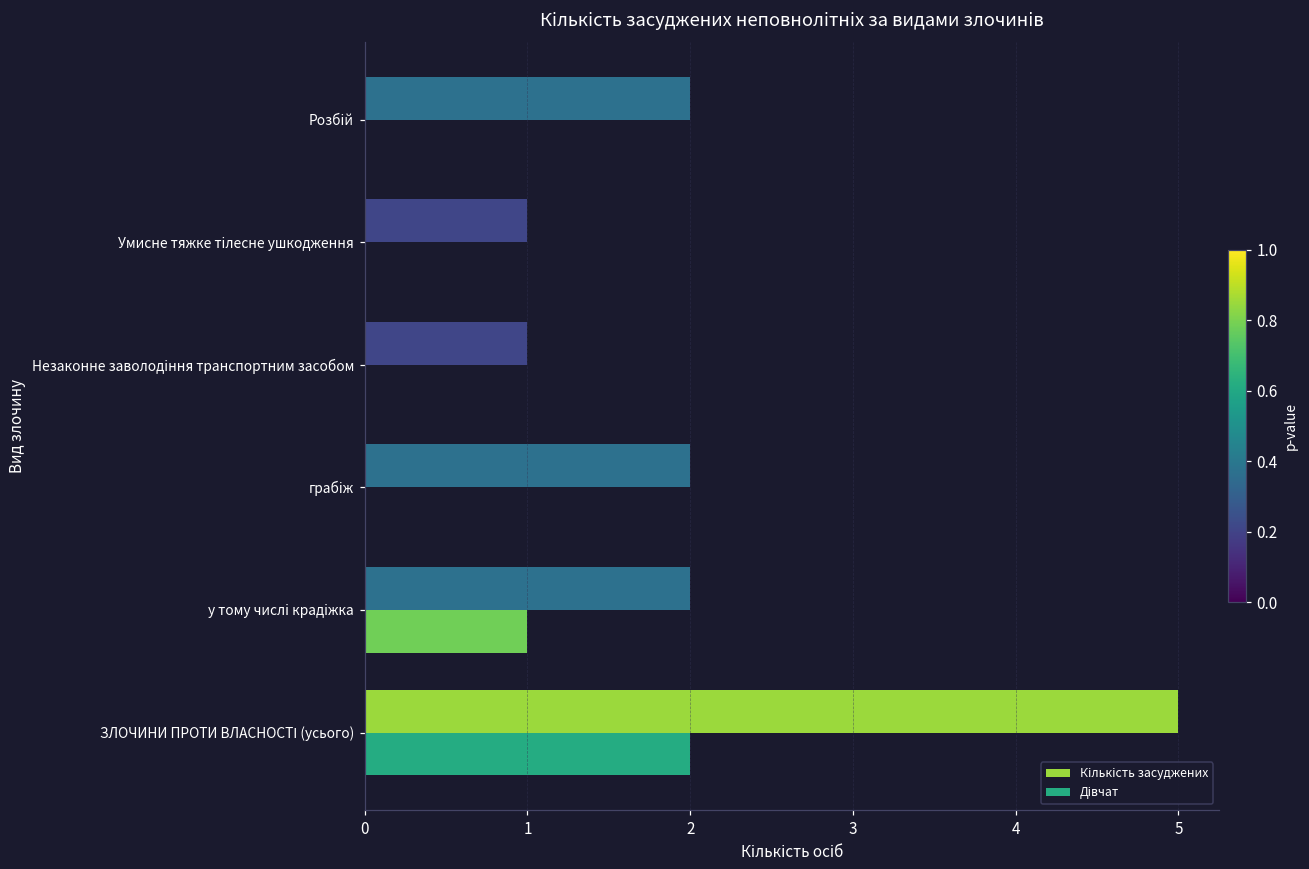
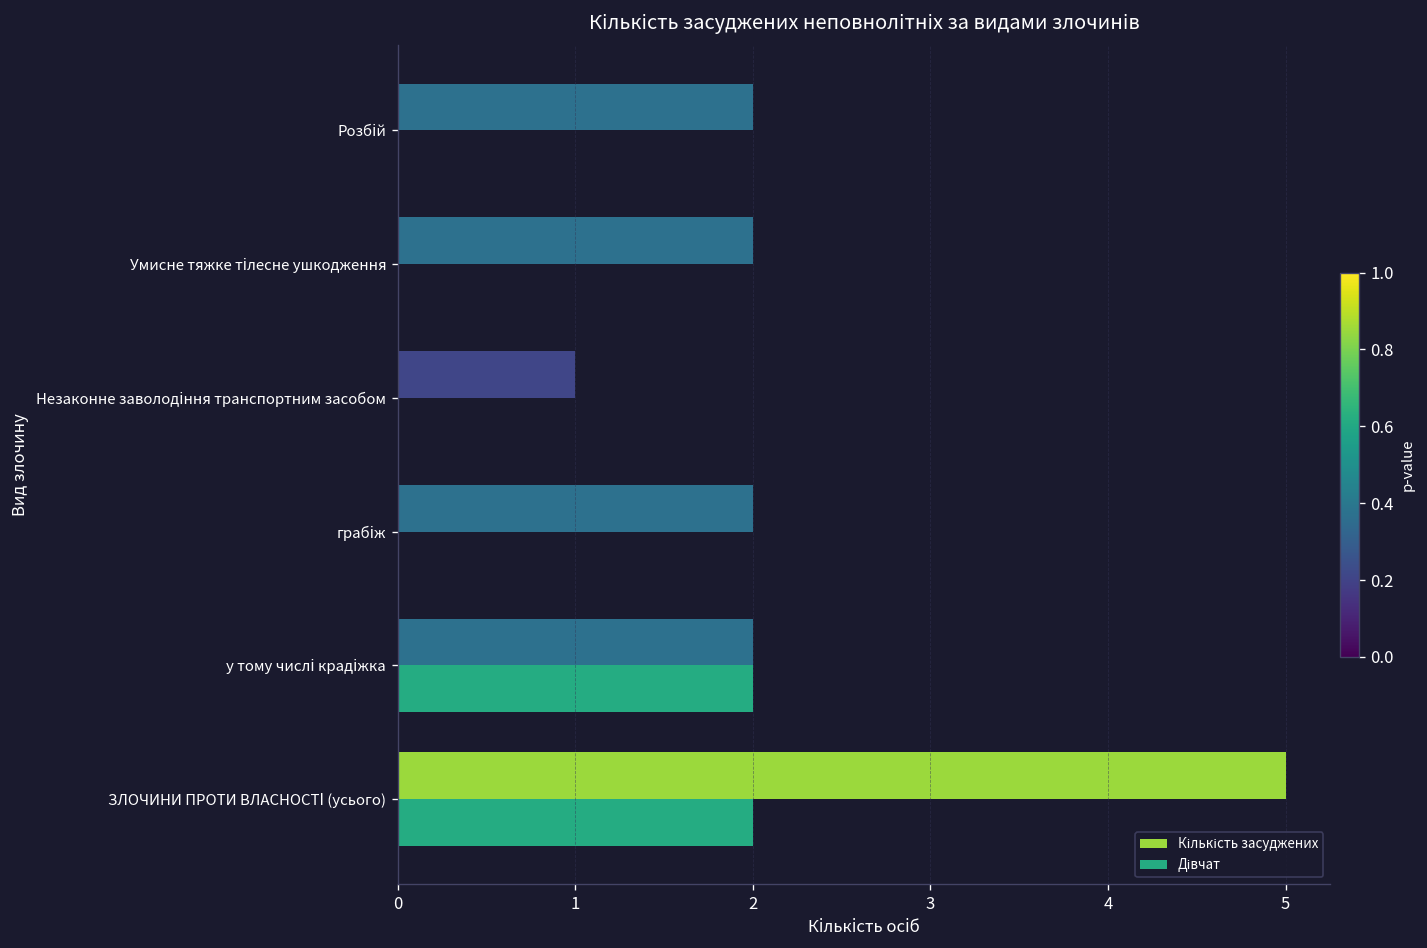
  {
    "Кількість засуджених": {
      "Розбій": 2,
-     "Умисне тяжке тілесне ушкодження": 1,
+     "Умисне тяжке тілесне ушкодження": 2,
      "Незаконне заволодіння транспортним засобом": 1,
      "грабіж": 2,
      "у тому числі крадіжка": 2,
      "ЗЛОЧИНИ ПРОТИ ВЛАСНОСТІ (усього)": 5
    },
    "Дівчат": {
      "Розбій": 0,
      "Умисне тяжке тілесне ушкодження": 0,
      "Незаконне заволодіння транспортним засобом": 0,
      "грабіж": 0,
-     "у тому числі крадіжка": 1,
+     "у тому числі крадіжка": 2,
      "ЗЛОЧИНИ ПРОТИ ВЛАСНОСТІ (усього)": 2
    }
  }
